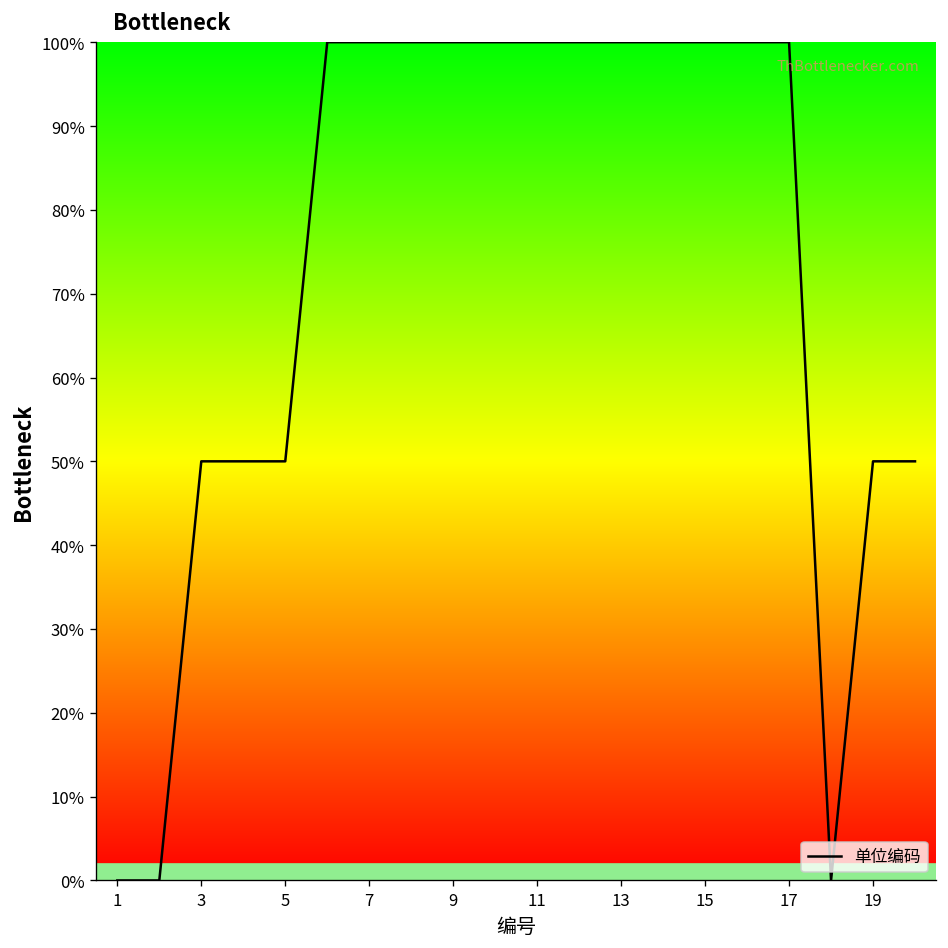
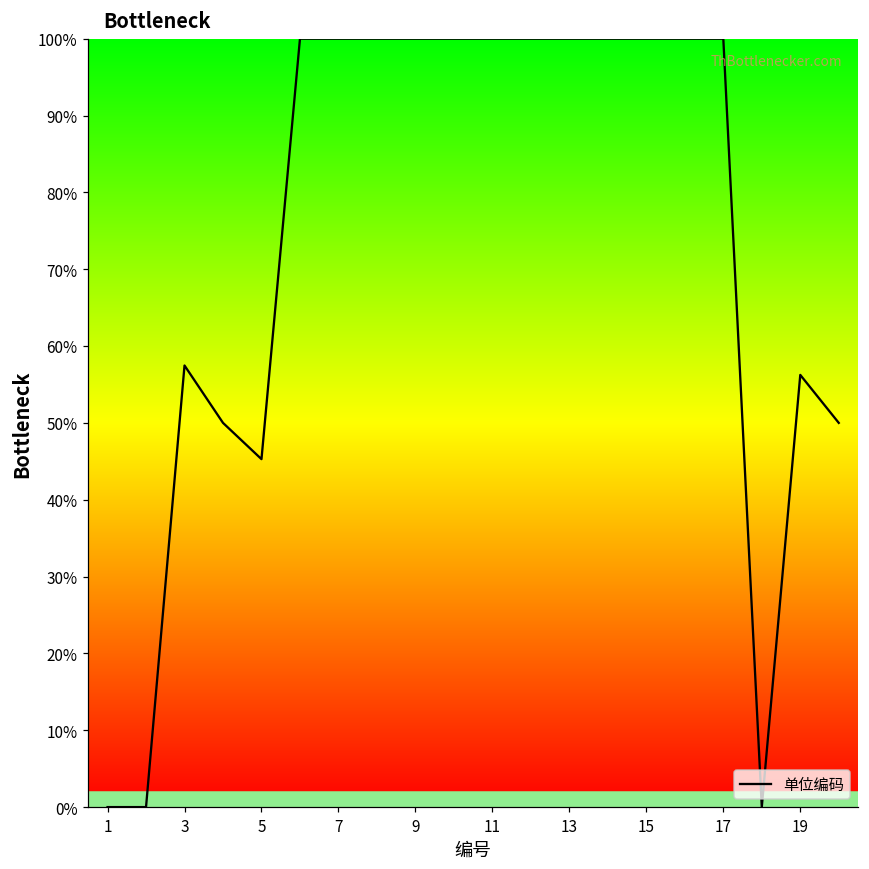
  {
-   "3": "50%",
-   "5": "50%",
+   "3": "57%",
+   "5": "45%",
    "7": "100%",
    "9": "100%",
    "11": "100%",
    "13": "100%",
    "15": "100%",
    "17": "100%",
-   "19": "50%"
+   "19": "56%"
  }
